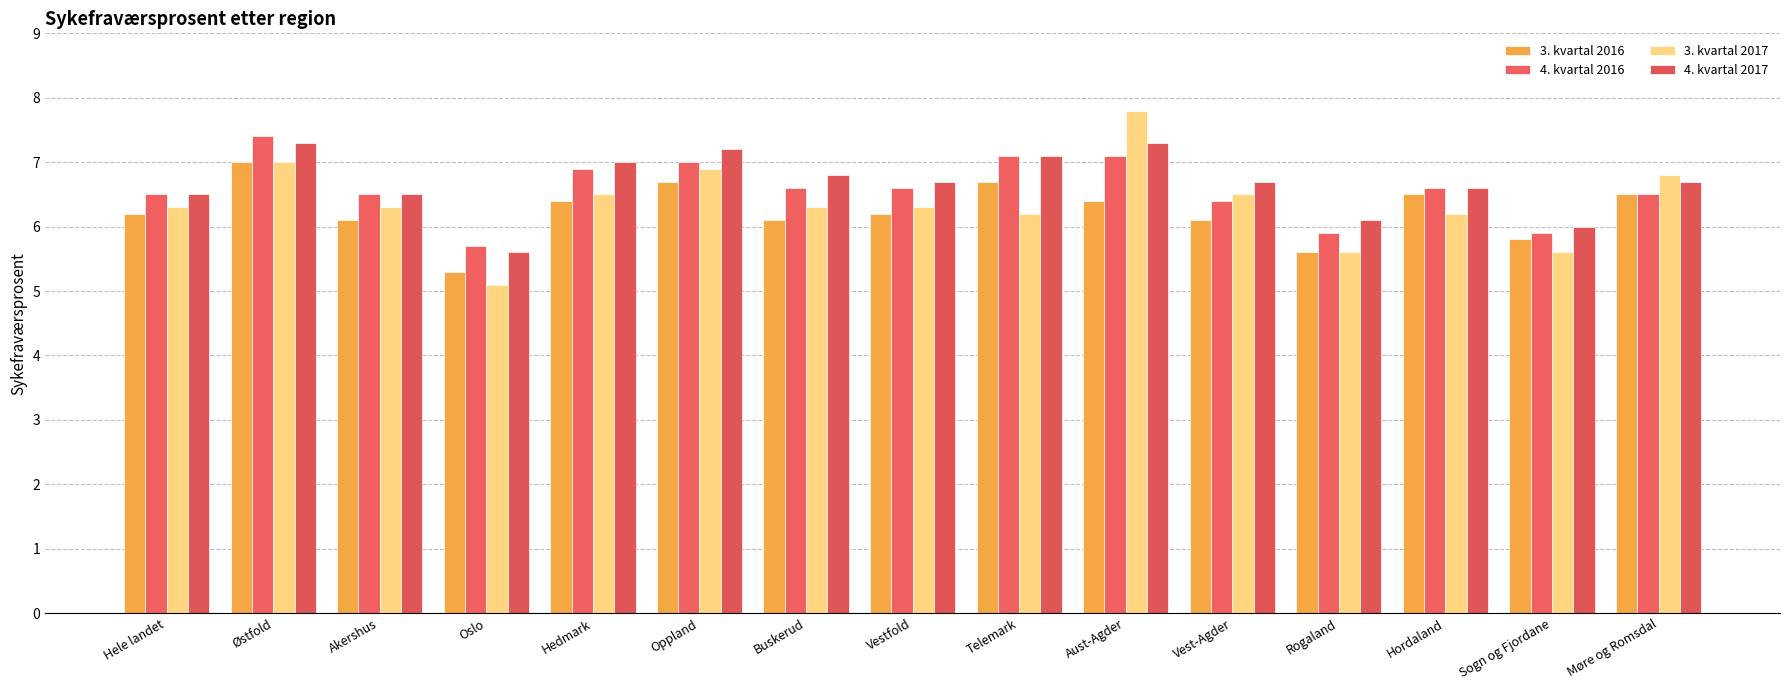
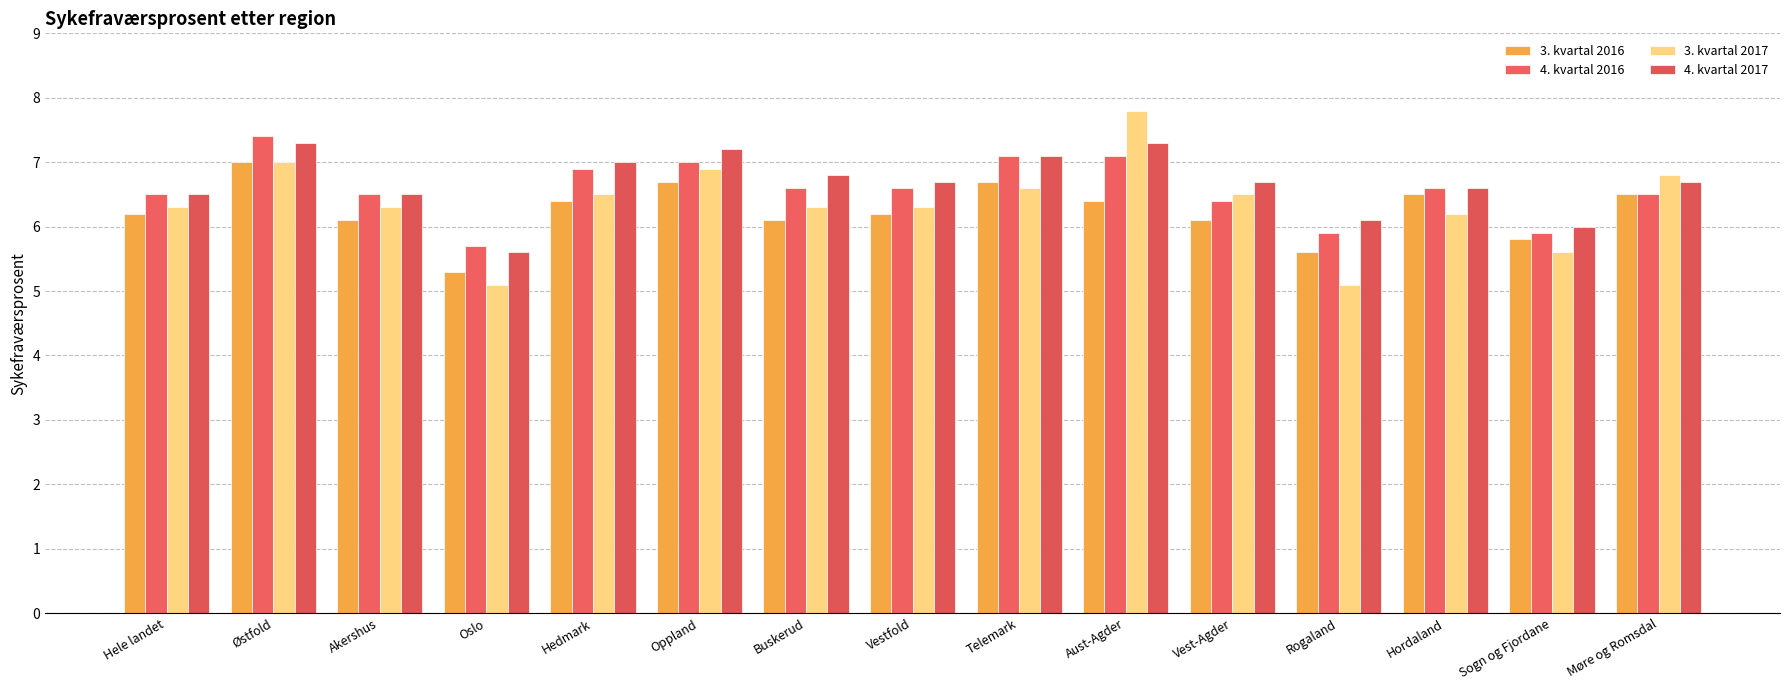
  {
    "3. kvartal 2016": {
      "Hele landet": 6.2,
      "Østfold": 7.0,
      "Akershus": 6.1,
      "Oslo": 5.3,
      "Hedmark": 6.4,
      "Oppland": 6.7,
      "Buskerud": 6.1,
      "Vestfold": 6.2,
      "Telemark": 6.7,
      "Aust-Agder": 6.4,
      "Vest-Agder": 6.1,
      "Rogaland": 5.6,
      "Hordaland": 6.5,
      "Sogn og Fjordane": 5.8,
      "Møre og Romsdal": 6.5
    },
    "3. kvartal 2017": {
      "Hele landet": 6.3,
      "Østfold": 7.0,
      "Akershus": 6.3,
      "Oslo": 5.1,
      "Hedmark": 6.5,
      "Oppland": 6.9,
      "Buskerud": 6.3,
      "Vestfold": 6.3,
-     "Telemark": 6.2,
+     "Telemark": 6.6,
      "Aust-Agder": 7.8,
      "Vest-Agder": 6.5,
-     "Rogaland": 5.6,
+     "Rogaland": 5.1,
      "Hordaland": 6.2,
      "Sogn og Fjordane": 5.6,
      "Møre og Romsdal": 6.8
    }
  }
